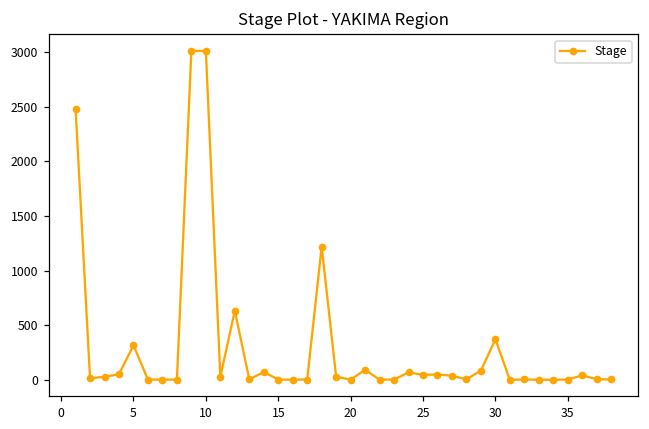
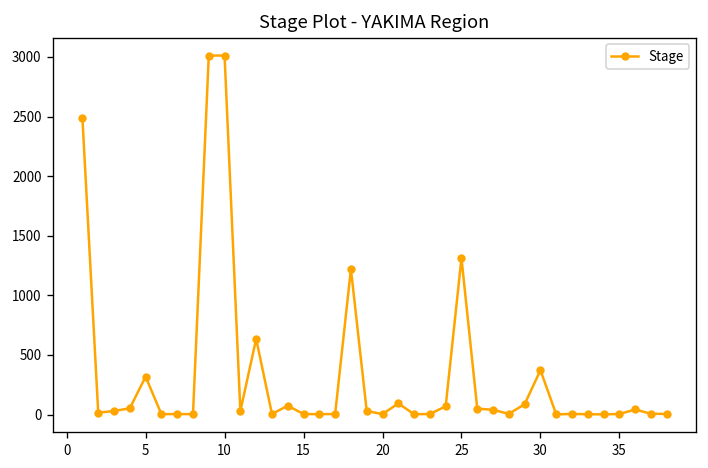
  {
    "5": 300,
    "10": 3000,
    "15": 0,
    "20": 0,
-   "25": 0,
+   "25": 1300,
    "30": 400,
    "35": 0
  }
